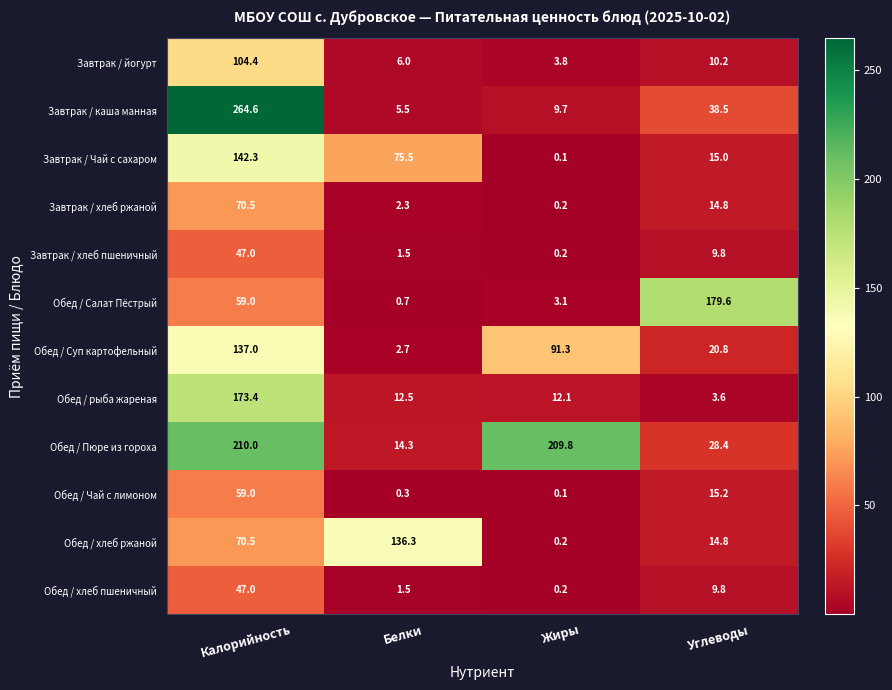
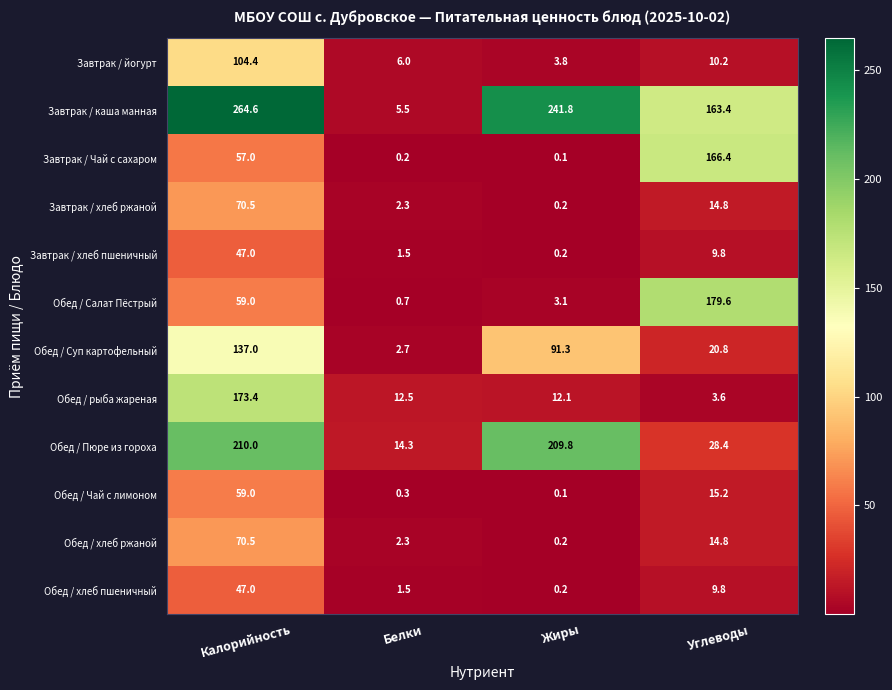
  {
    "Завтрак / йогурт": {
      "Калорийность": 104.4,
      "Белки": 6.0,
      "Жиры": 3.8,
      "Углеводы": 10.2
    },
    "Завтрак / каша манная": {
      "Калорийность": 264.6,
      "Белки": 5.5,
-     "Жиры": 9.7,
-     "Углеводы": 38.5
+     "Жиры": 241.8,
+     "Углеводы": 163.4
    },
    "Завтрак / Чай с сахаром": {
-     "Калорийность": 142.3,
-     "Белки": 75.5,
+     "Калорийность": 57.0,
+     "Белки": 0.2,
      "Жиры": 0.1,
-     "Углеводы": 15.0
+     "Углеводы": 166.4
    },
    "Завтрак / хлеб ржаной": {
      "Калорийность": 70.5,
      "Белки": 2.3,
      "Жиры": 0.2,
      "Углеводы": 14.8
    },
    "Завтрак / хлеб пшеничный": {
      "Калорийность": 47.0,
      "Белки": 1.5,
      "Жиры": 0.2,
      "Углеводы": 9.8
    },
    "Обед / Салат Пёстрый": {
      "Калорийность": 59.0,
      "Белки": 0.7,
      "Жиры": 3.1,
      "Углеводы": 179.6
    },
    "Обед / Суп картофельный": {
      "Калорийность": 137.0,
      "Белки": 2.7,
      "Жиры": 91.3,
      "Углеводы": 20.8
    },
    "Обед / рыба жареная": {
      "Калорийность": 173.4,
      "Белки": 12.5,
      "Жиры": 12.1,
      "Углеводы": 3.6
    },
    "Обед / Пюре из гороха": {
      "Калорийность": 210.0,
      "Белки": 14.3,
      "Жиры": 209.8,
      "Углеводы": 28.4
    },
    "Обед / Чай с лимоном": {
      "Калорийность": 59.0,
      "Белки": 0.3,
      "Жиры": 0.1,
      "Углеводы": 15.2
    },
    "Обед / хлеб ржаной": {
      "Калорийность": 70.5,
-     "Белки": 136.3,
+     "Белки": 2.3,
      "Жиры": 0.2,
      "Углеводы": 14.8
    },
    "Обед / хлеб пшеничный": {
      "Калорийность": 47.0,
      "Белки": 1.5,
      "Жиры": 0.2,
      "Углеводы": 9.8
    }
  }
